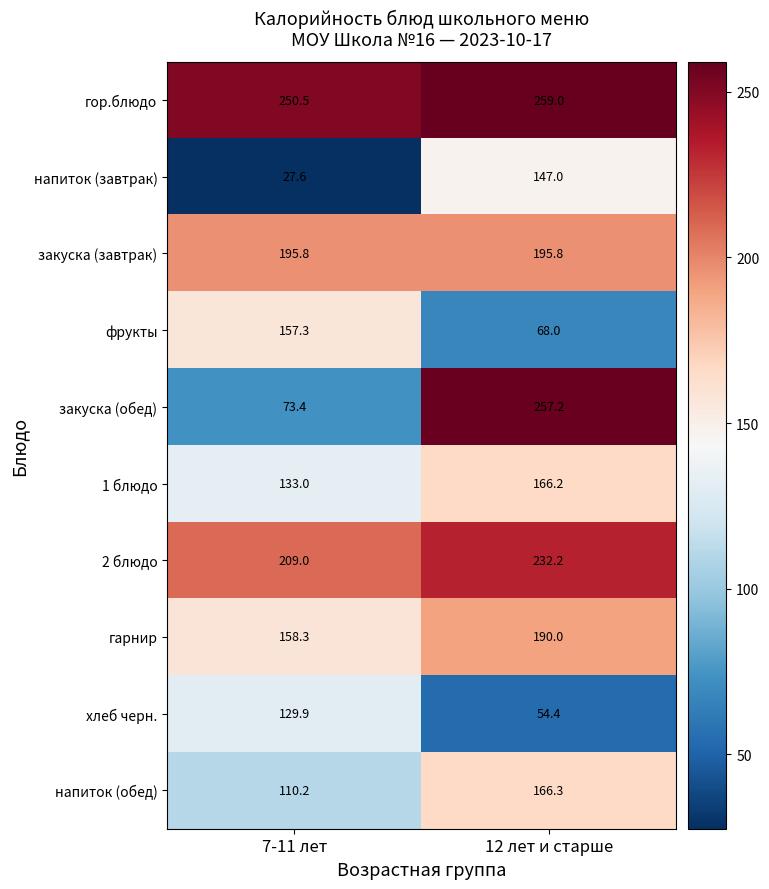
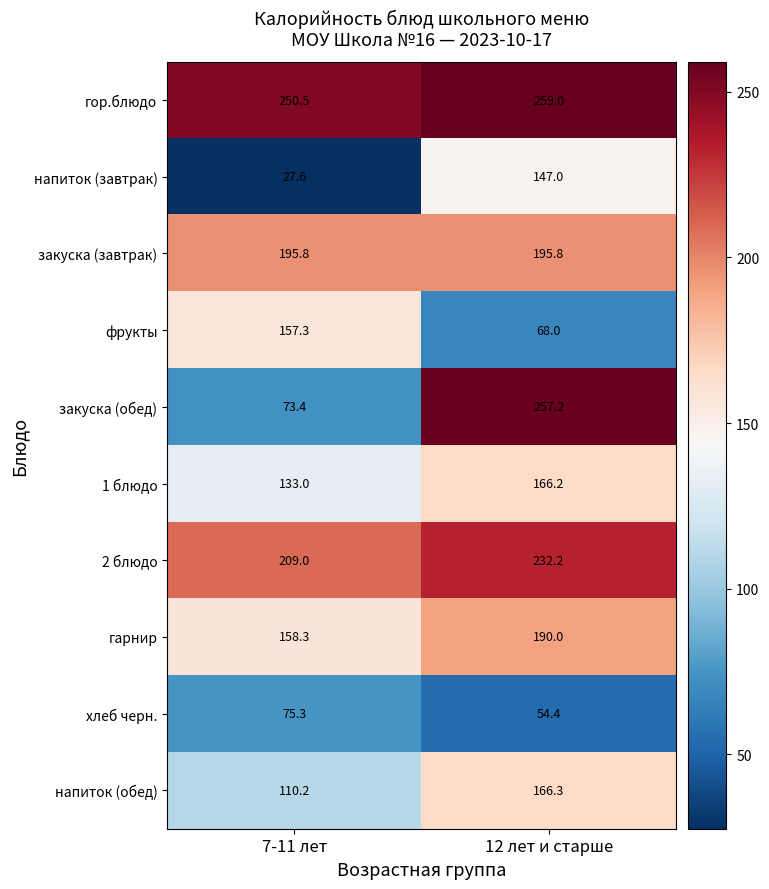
  {
    "гор.блюдо": {
      "7-11 лет": 250.5,
      "12 лет и старше": 259.0
    },
    "напиток (завтрак)": {
      "7-11 лет": 27.6,
      "12 лет и старше": 147.0
    },
    "закуска (завтрак)": {
      "7-11 лет": 195.8,
      "12 лет и старше": 195.8
    },
    "фрукты": {
      "7-11 лет": 157.3,
      "12 лет и старше": 68.0
    },
    "закуска (обед)": {
      "7-11 лет": 73.4,
      "12 лет и старше": 257.2
    },
    "1 блюдо": {
      "7-11 лет": 133.0,
      "12 лет и старше": 166.2
    },
    "2 блюдо": {
      "7-11 лет": 209.0,
      "12 лет и старше": 232.2
    },
    "гарнир": {
      "7-11 лет": 158.3,
      "12 лет и старше": 190.0
    },
    "хлеб черн.": {
-     "7-11 лет": 129.9,
+     "7-11 лет": 75.3,
      "12 лет и старше": 54.4
    },
    "напиток (обед)": {
      "7-11 лет": 110.2,
      "12 лет и старше": 166.3
    }
  }
